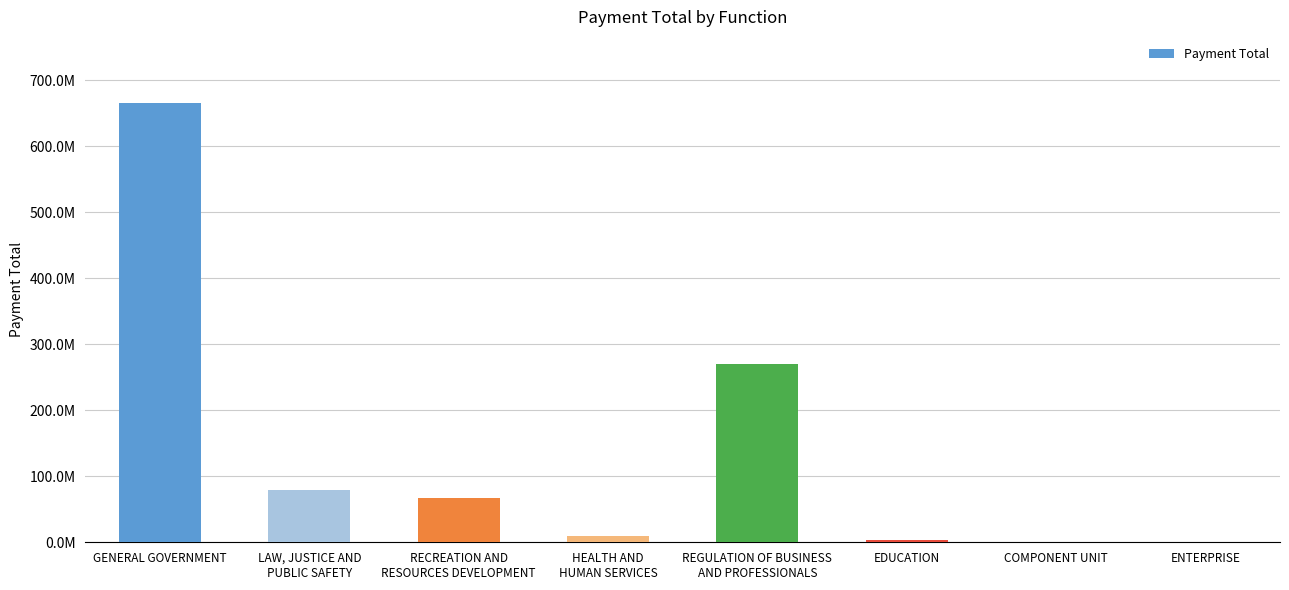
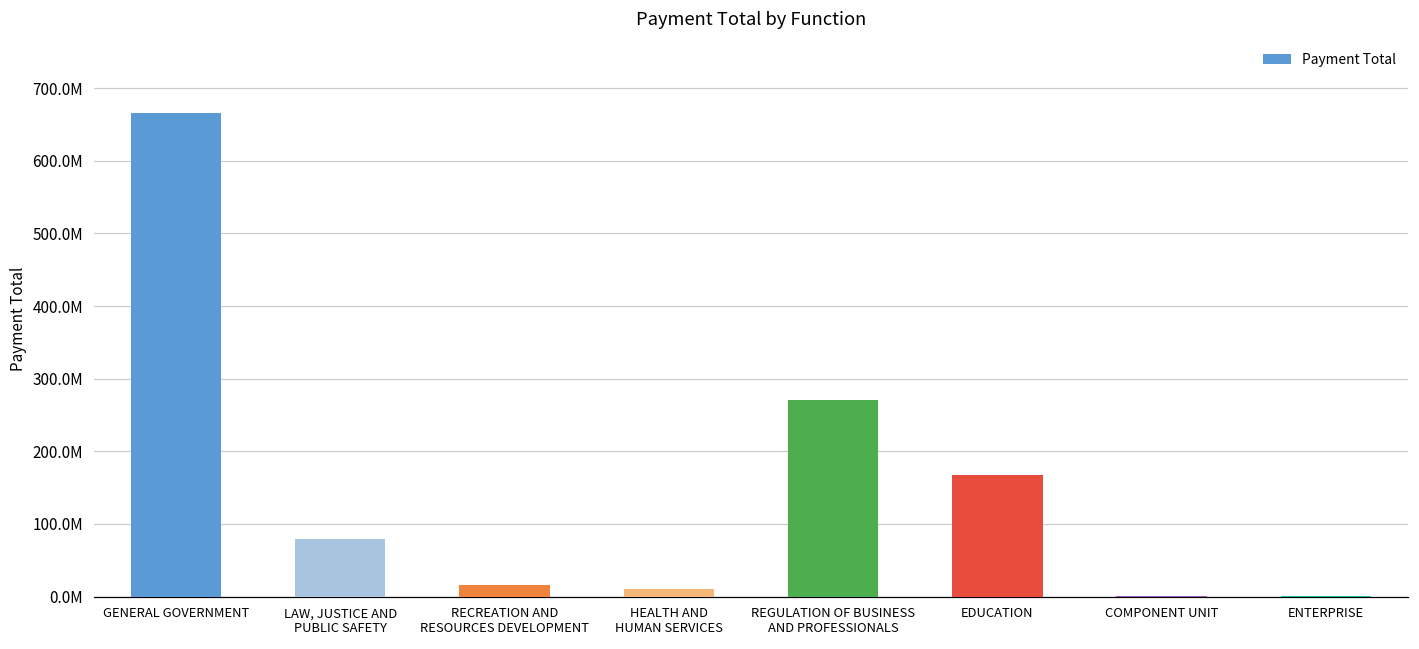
  {
    "GENERAL GOVERNMENT": 670000000,
    "LAW, JUSTICE AND PUBLIC SAFETY": 80000000,
-   "RECREATION AND RESOURCES DEVELOPMENT": 70000000,
+   "RECREATION AND RESOURCES DEVELOPMENT": 20000000,
    "HEALTH AND HUMAN SERVICES": 10000000,
    "REGULATION OF BUSINESS AND PROFESSIONALS": 270000000,
-   "EDUCATION": 0
+   "EDUCATION": 170000000
  }
